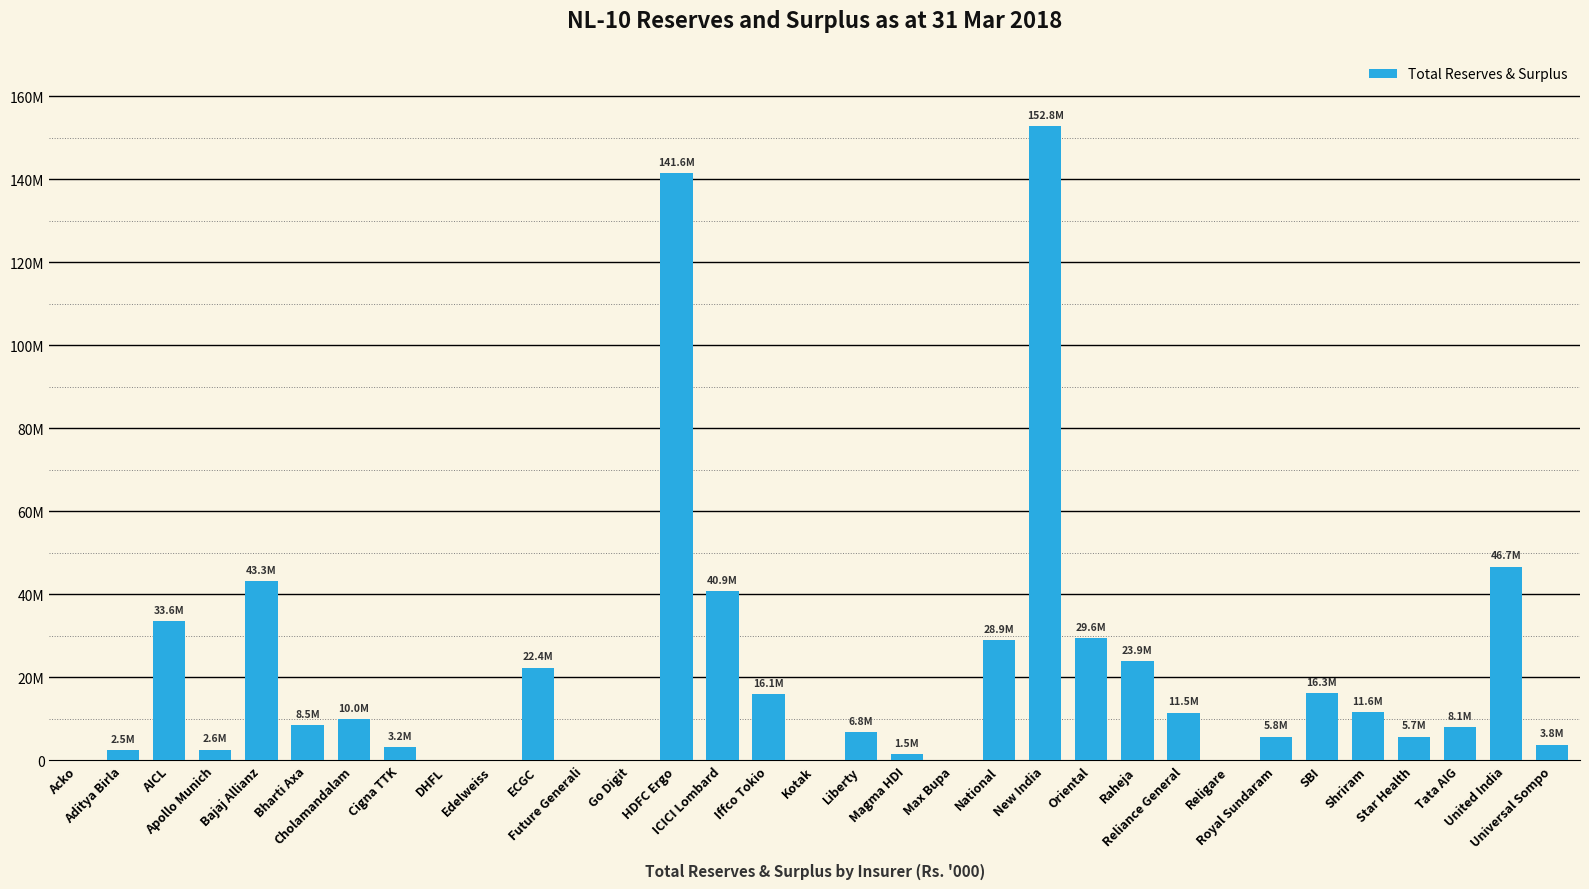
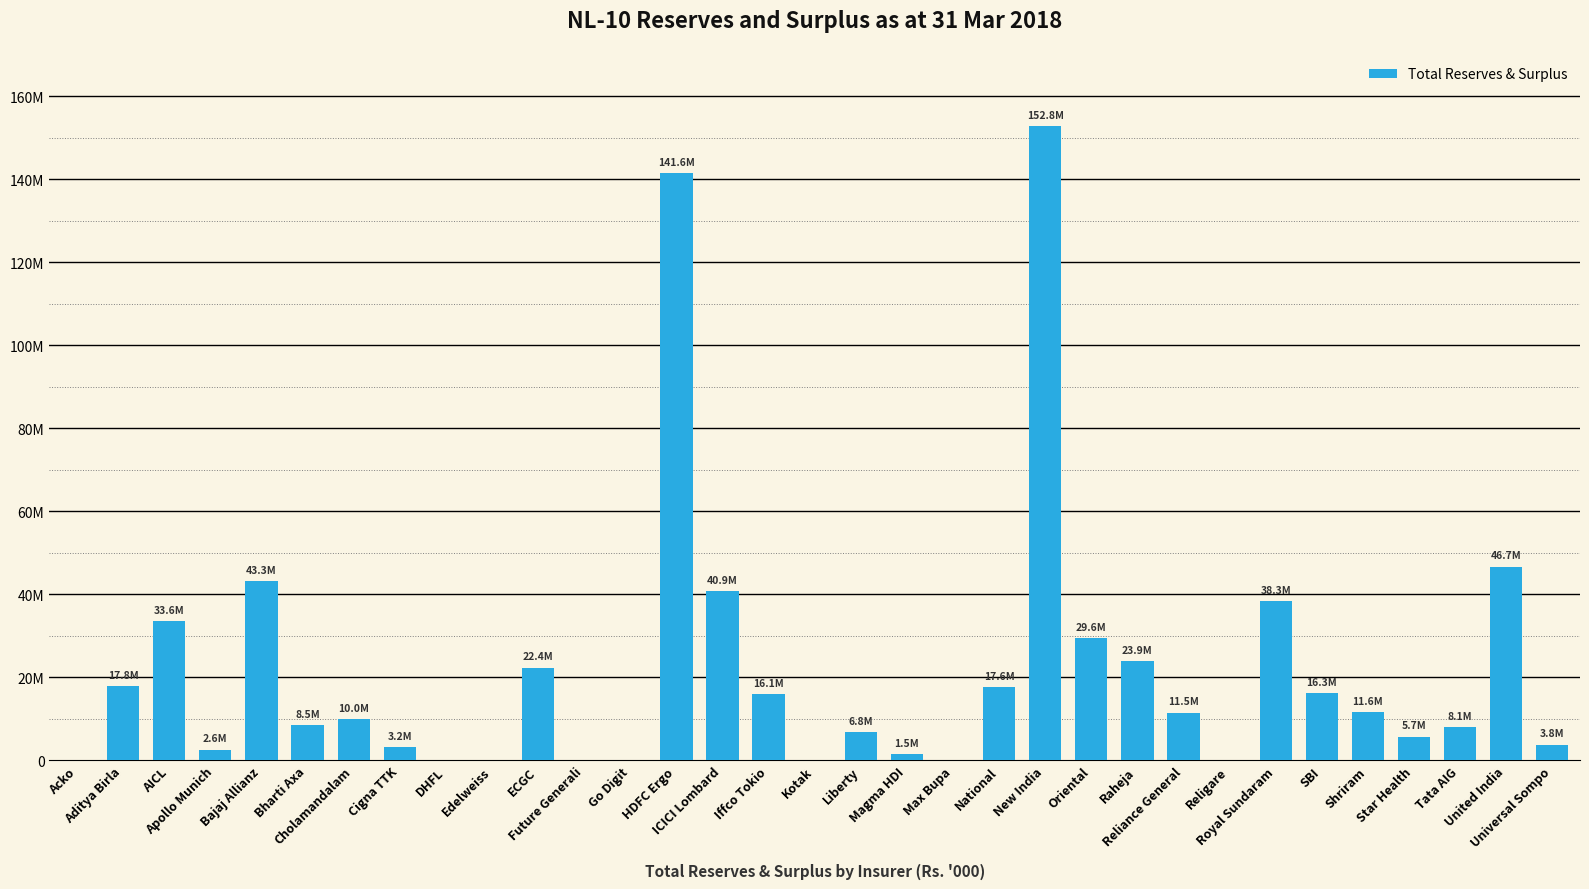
  {
-   "Aditya Birla": "2.5M",
+   "Aditya Birla": "17.8M",
    "AICL": "33.6M",
    "Apollo Munich": "2.6M",
    "Bajaj Allianz": "43.3M",
    "Bharti Axa": "8.5M",
    "Cholamandalam": "10.0M",
    "Cigna TTK": "3.2M",
    "ECGC": "22.4M",
    "HDFC Ergo": "141.6M",
    "ICICI Lombard": "40.9M",
    "Iffco Tokio": "16.1M",
    "Liberty": "6.8M",
    "Magma HDI": "1.5M",
-   "National": "28.9M",
+   "National": "17.6M",
    "New India": "152.8M",
    "Oriental": "29.6M",
    "Raheja": "23.9M",
    "Reliance General": "11.5M",
-   "Royal Sundaram": "5.8M",
+   "Royal Sundaram": "38.3M",
    "SBI": "16.3M",
    "Shriram": "11.6M",
    "Star Health": "5.7M",
    "Tata AIG": "8.1M",
    "United India": "46.7M",
    "Universal Sompo": "3.8M"
  }
